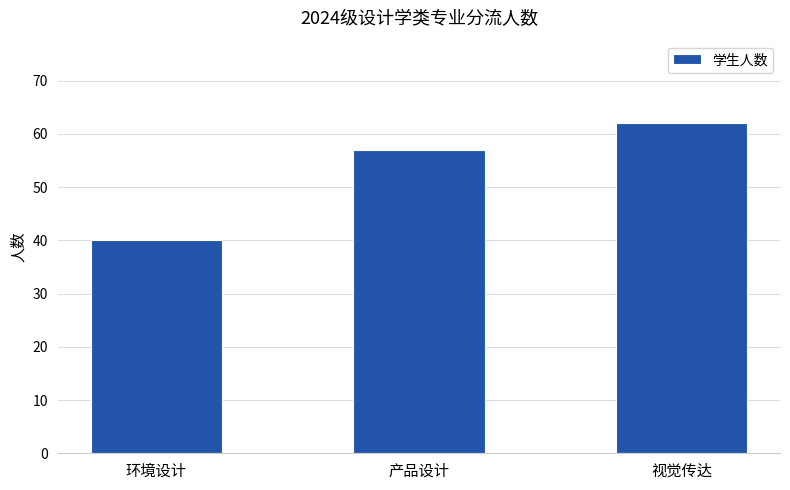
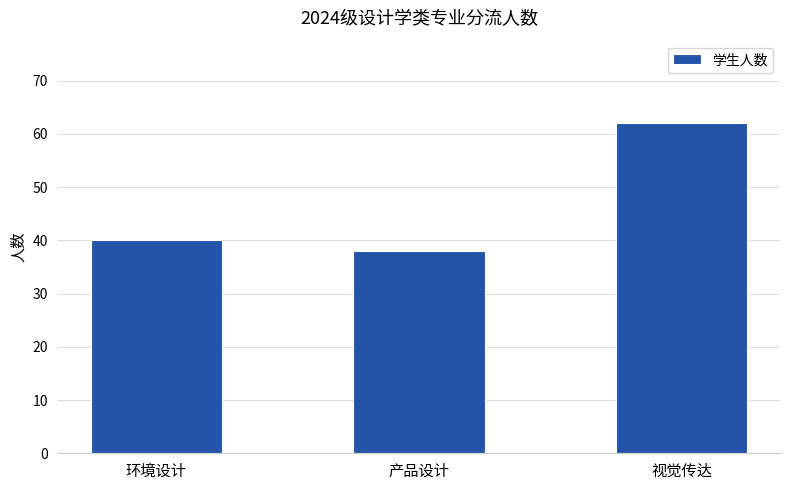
  {
    "环境设计": 40,
-   "产品设计": 57,
+   "产品设计": 38,
    "视觉传达": 62
  }
